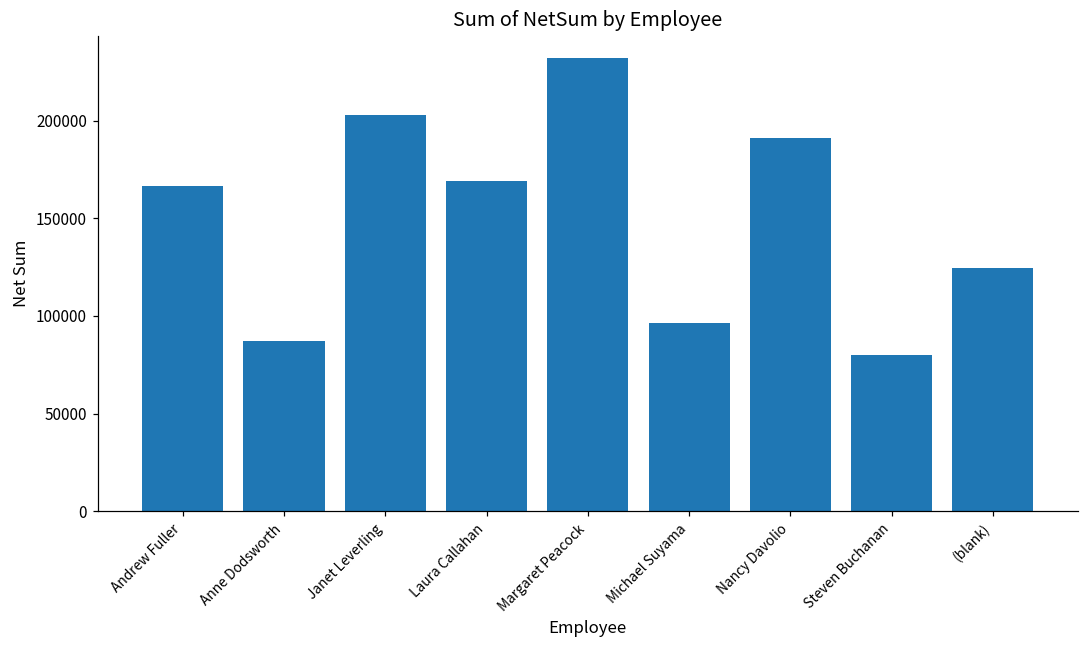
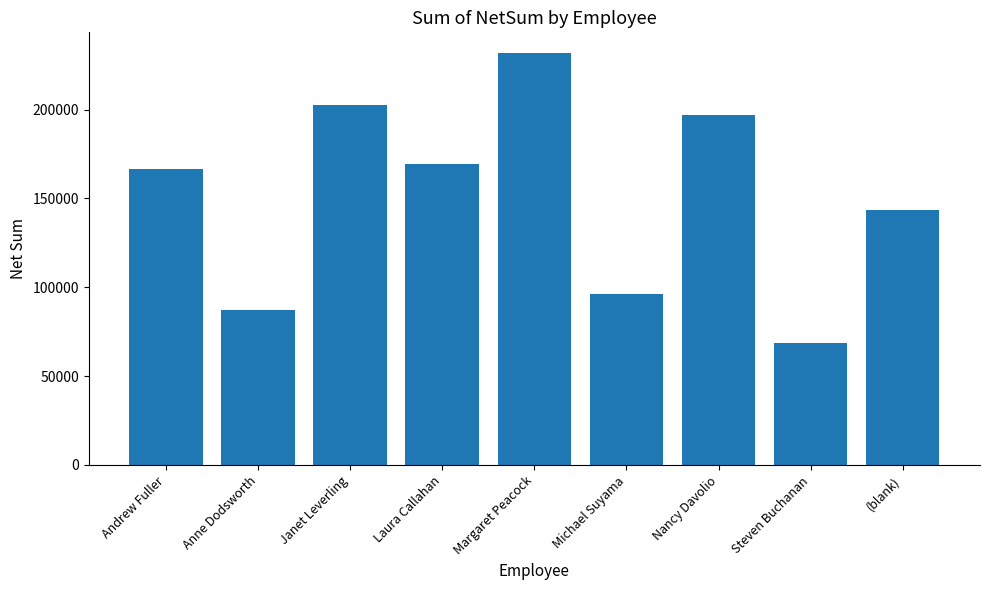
  {
    "Andrew Fuller": 167000,
    "Anne Dodsworth": 87000,
    "Janet Leverling": 203000,
    "Laura Callahan": 169000,
    "Margaret Peacock": 232000,
    "Michael Suyama": 96000,
-   "Nancy Davolio": 191000,
-   "Steven Buchanan": 80000,
-   "(blank)": 125000
+   "Nancy Davolio": 197000,
+   "Steven Buchanan": 69000,
+   "(blank)": 144000
  }
